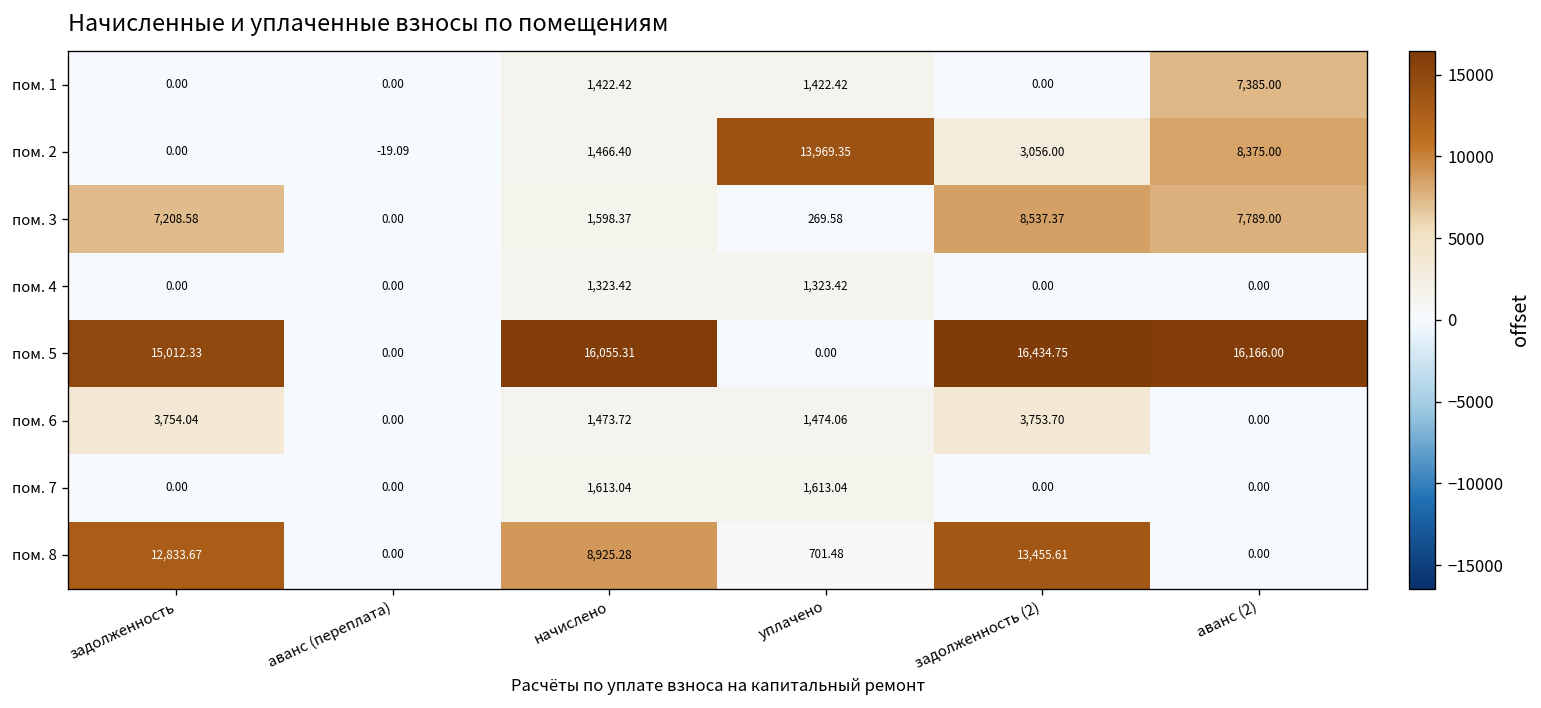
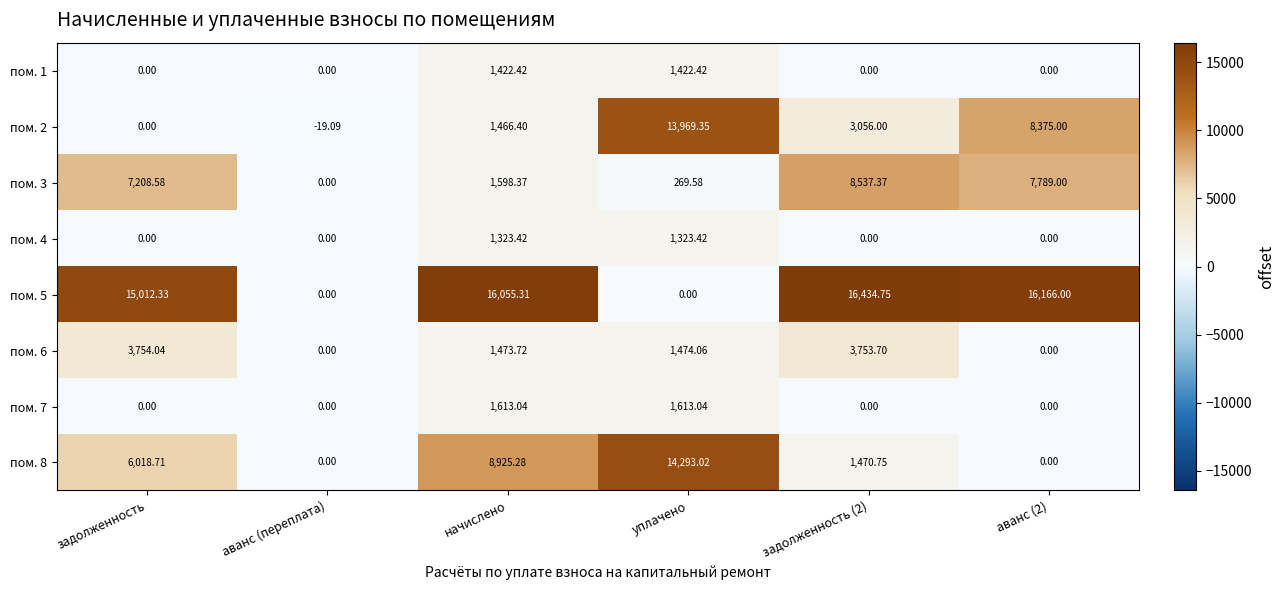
  {
    "пом. 1": {
      "задолженность": "0.00",
      "аванс (переплата)": "0.00",
      "начислено": "1,422.42",
      "уплачено": "1,422.42",
      "задолженность (2)": "0.00",
-     "аванс (2)": "7,385.00"
+     "аванс (2)": "0.00"
    },
    "пом. 2": {
      "задолженность": "0.00",
      "аванс (переплата)": "-19.09",
      "начислено": "1,466.40",
      "уплачено": "13,969.35",
      "задолженность (2)": "3,056.00",
      "аванс (2)": "8,375.00"
    },
    "пом. 3": {
      "задолженность": "7,208.58",
      "аванс (переплата)": "0.00",
      "начислено": "1,598.37",
      "уплачено": "269.58",
      "задолженность (2)": "8,537.37",
      "аванс (2)": "7,789.00"
    },
    "пом. 4": {
      "задолженность": "0.00",
      "аванс (переплата)": "0.00",
      "начислено": "1,323.42",
      "уплачено": "1,323.42",
      "задолженность (2)": "0.00",
      "аванс (2)": "0.00"
    },
    "пом. 5": {
      "задолженность": "15,012.33",
      "аванс (переплата)": "0.00",
      "начислено": "16,055.31",
      "уплачено": "0.00",
      "задолженность (2)": "16,434.75",
      "аванс (2)": "16,166.00"
    },
    "пом. 6": {
      "задолженность": "3,754.04",
      "аванс (переплата)": "0.00",
      "начислено": "1,473.72",
      "уплачено": "1,474.06",
      "задолженность (2)": "3,753.70",
      "аванс (2)": "0.00"
    },
    "пом. 7": {
      "задолженность": "0.00",
      "аванс (переплата)": "0.00",
      "начислено": "1,613.04",
      "уплачено": "1,613.04",
      "задолженность (2)": "0.00",
      "аванс (2)": "0.00"
    },
    "пом. 8": {
-     "задолженность": "12,833.67",
+     "задолженность": "6,018.71",
      "аванс (переплата)": "0.00",
      "начислено": "8,925.28",
-     "уплачено": "701.48",
-     "задолженность (2)": "13,455.61",
+     "уплачено": "14,293.02",
+     "задолженность (2)": "1,470.75",
      "аванс (2)": "0.00"
    }
  }
